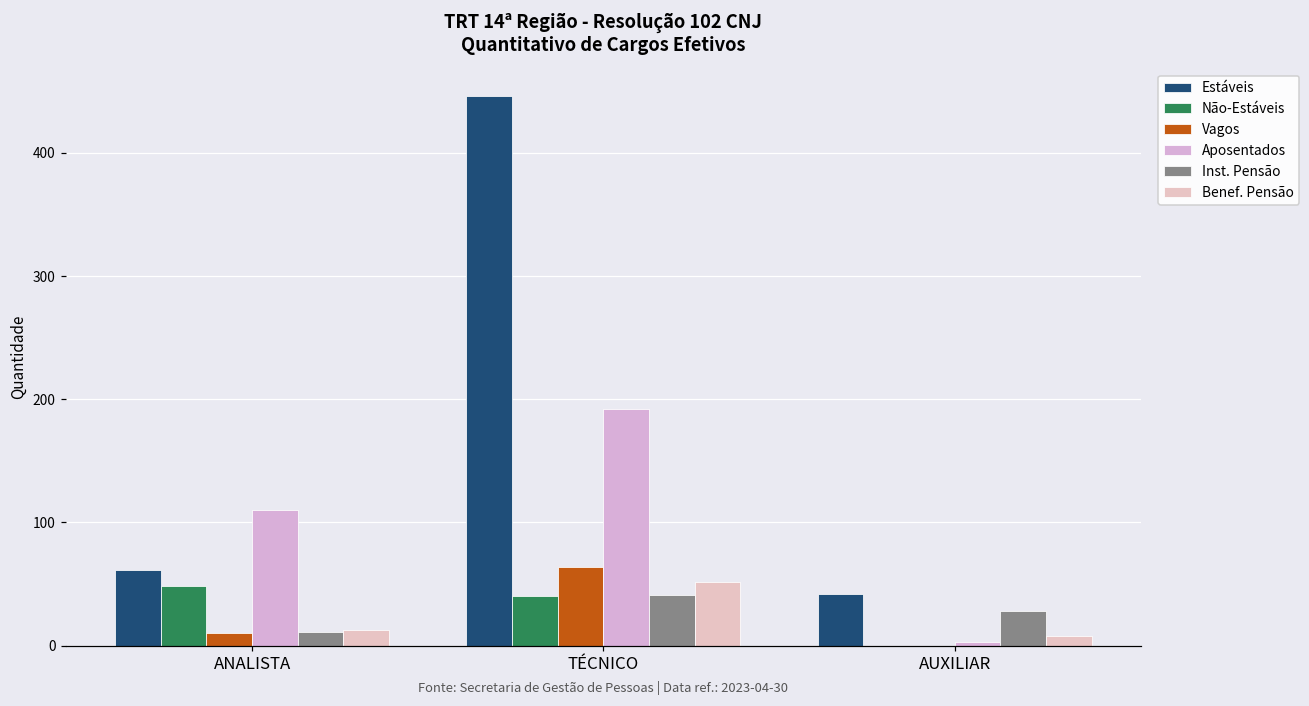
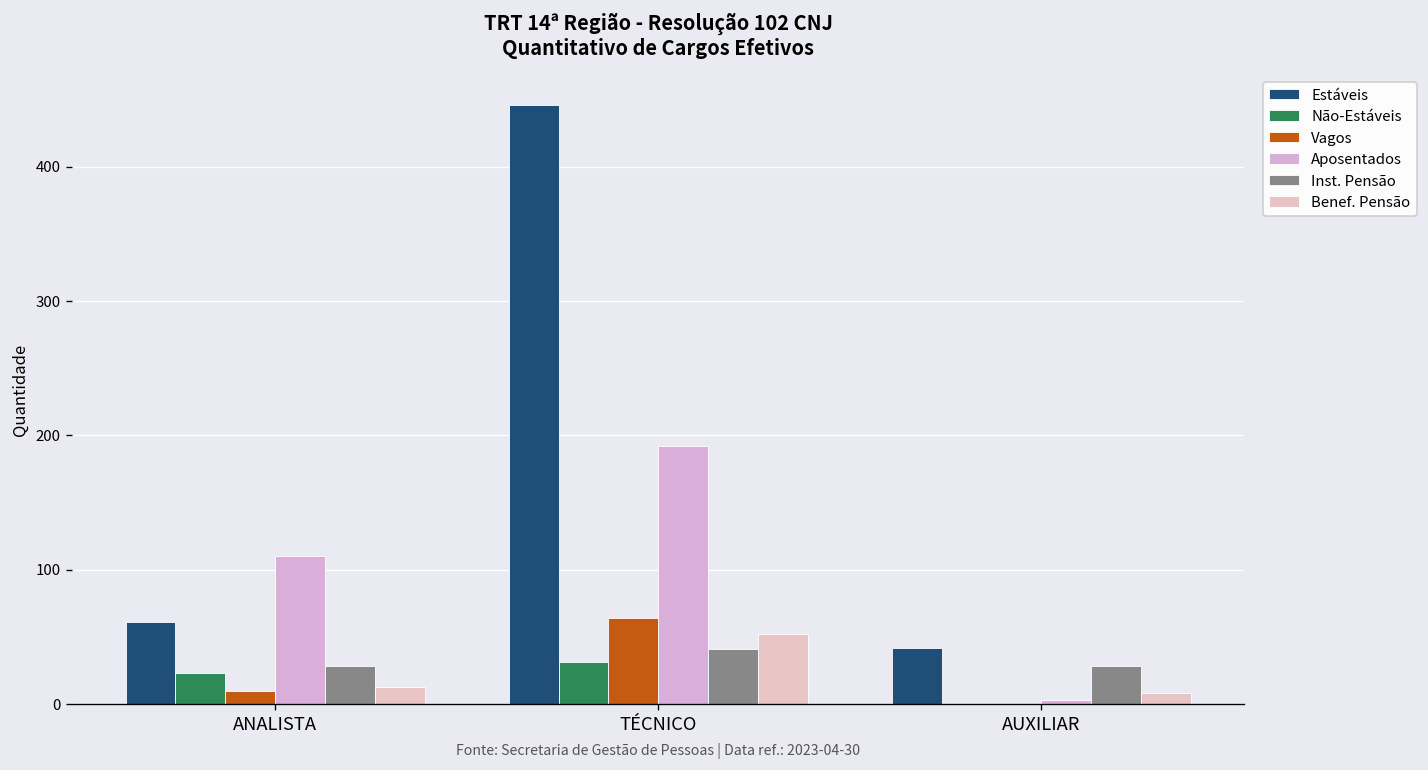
  {
    "Estáveis": {
      "ANALISTA": 61,
      "TÉCNICO": 446,
      "AUXILIAR": 42
    },
    "Não-Estáveis": {
-     "ANALISTA": 48,
-     "TÉCNICO": 40,
+     "ANALISTA": 23,
+     "TÉCNICO": 31,
      "AUXILIAR": 0
    },
    "Vagos": {
      "ANALISTA": 10,
      "TÉCNICO": 64,
      "AUXILIAR": 0
    },
    "Inst. Pensão": {
-     "ANALISTA": 11,
+     "ANALISTA": 28,
      "TÉCNICO": 41,
      "AUXILIAR": 28
    }
  }
